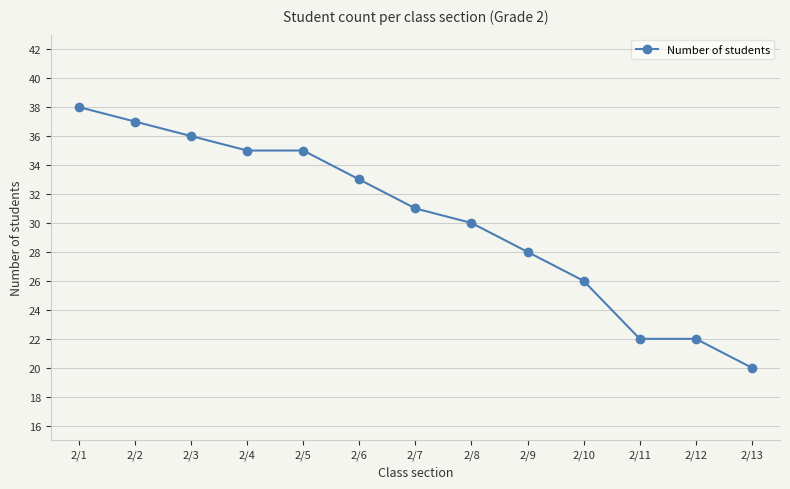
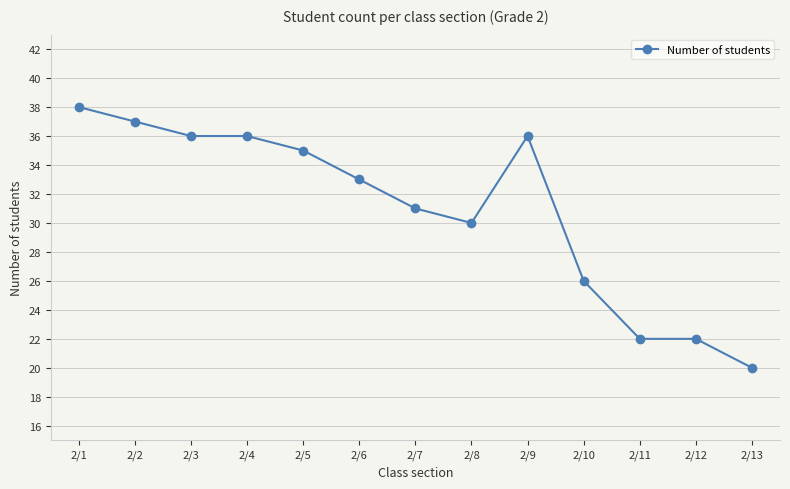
  {
    "2/1": 38,
    "2/2": 37,
    "2/3": 36,
-   "2/4": 35,
+   "2/4": 36,
    "2/5": 35,
    "2/6": 33,
    "2/7": 31,
    "2/8": 30,
-   "2/9": 28,
+   "2/9": 36,
    "2/10": 26,
    "2/11": 22,
    "2/12": 22,
    "2/13": 20
  }
